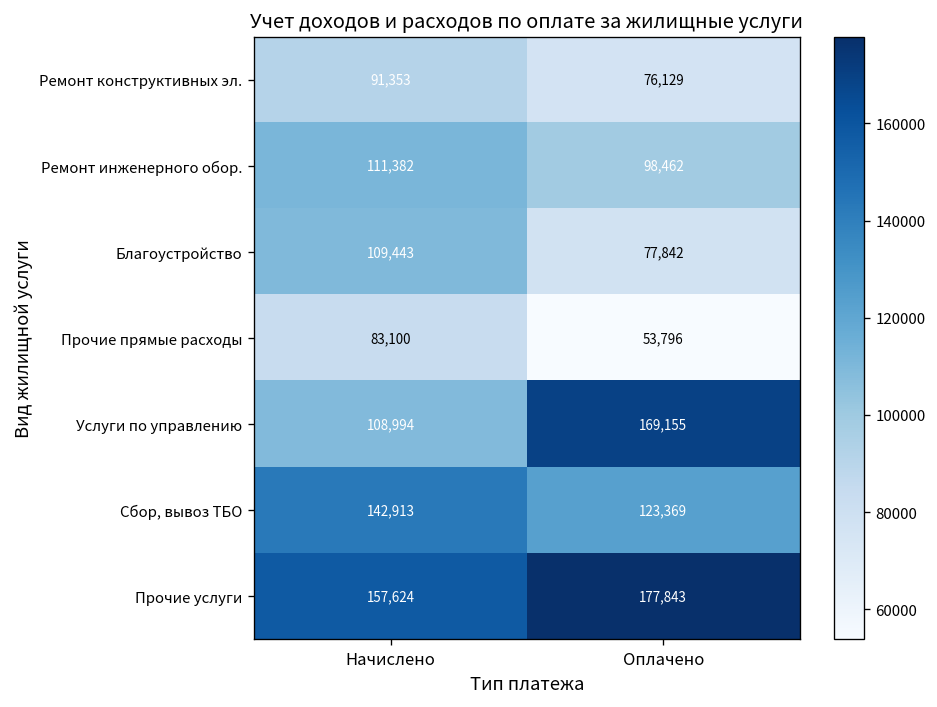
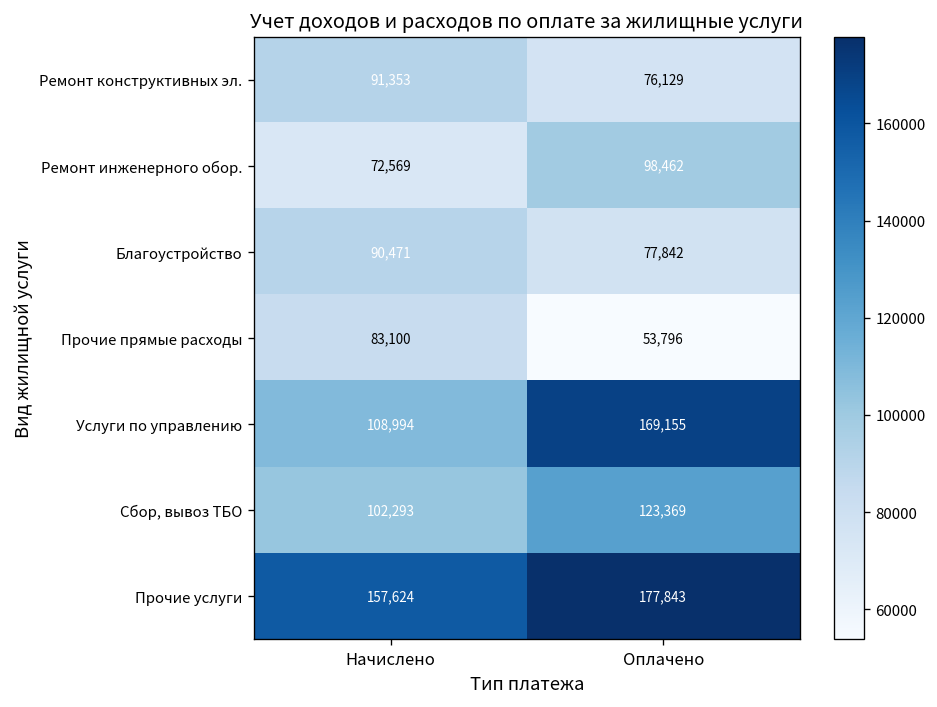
  {
    "Ремонт конструктивных эл.": {
      "Начислено": "91,353",
      "Оплачено": "76,129"
    },
    "Ремонт инженерного обор.": {
-     "Начислено": "111,382",
+     "Начислено": "72,569",
      "Оплачено": "98,462"
    },
    "Благоустройство": {
-     "Начислено": "109,443",
+     "Начислено": "90,471",
      "Оплачено": "77,842"
    },
    "Прочие прямые расходы": {
      "Начислено": "83,100",
      "Оплачено": "53,796"
    },
    "Услуги по управлению": {
      "Начислено": "108,994",
      "Оплачено": "169,155"
    },
    "Сбор, вывоз ТБО": {
-     "Начислено": "142,913",
+     "Начислено": "102,293",
      "Оплачено": "123,369"
    },
    "Прочие услуги": {
      "Начислено": "157,624",
      "Оплачено": "177,843"
    }
  }
